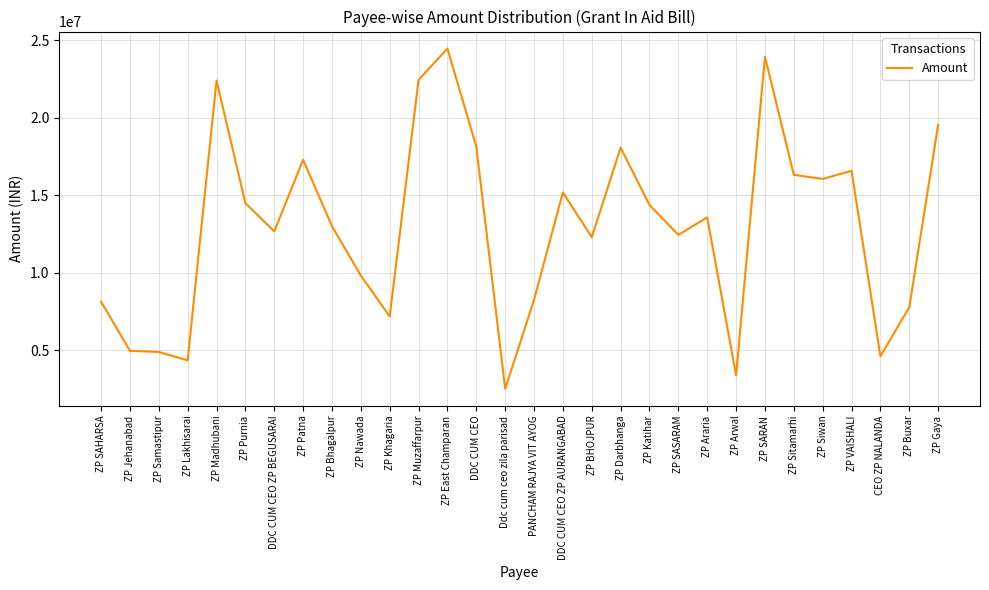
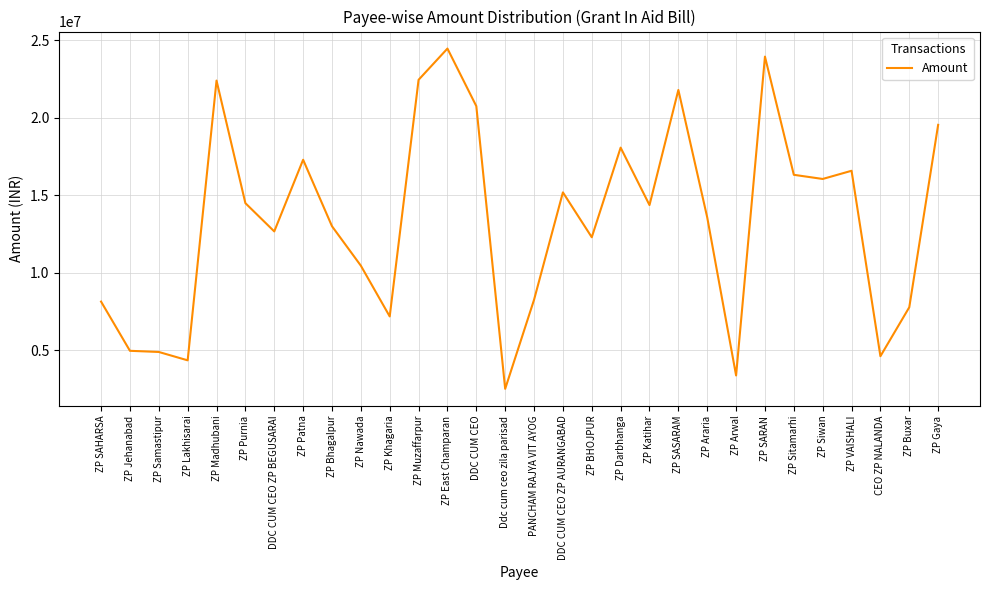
  {
    "ZP SAHARSA": 8100000,
    "ZP Jehanabad": 5000000,
    "ZP Samastipur": 4900000,
    "ZP Lakhisarai": 4400000,
    "ZP Madhubani": 22400000,
    "ZP Purnia": 14500000,
    "DDC CUM CEO ZP BEGUSARAI": 12700000,
    "ZP Patna": 17300000,
    "ZP Bhagalpur": 13000000,
-   "ZP Nawada": 9800000,
+   "ZP Nawada": 10500000,
    "ZP Khagaria": 7200000,
    "ZP Muzaffarpur": 22400000,
    "ZP East Champaran": 24500000,
-   "DDC CUM CEO": 18100000,
+   "DDC CUM CEO": 20700000,
    "Ddc cum ceo zila parisad": 2500000,
    "PANCHAM RAJYA VIT AYOG": 8300000,
    "DDC CUM CEO ZP AURANGABAD": 15200000,
    "ZP BHOJPUR": 12300000,
    "ZP Darbhanga": 18100000,
    "ZP Katihar": 14400000,
-   "ZP SASARAM": 12400000,
+   "ZP SASARAM": 21800000,
    "ZP Araria": 13600000,
    "ZP Arwal": 3400000,
    "ZP SARAN": 23900000,
    "ZP Sitamarhi": 16300000,
    "ZP Siwan": 16000000,
    "ZP VAISHALI": 16600000,
    "CEO ZP NALANDA": 4600000,
    "ZP Buxar": 7800000,
    "ZP Gaya": 19500000
  }
